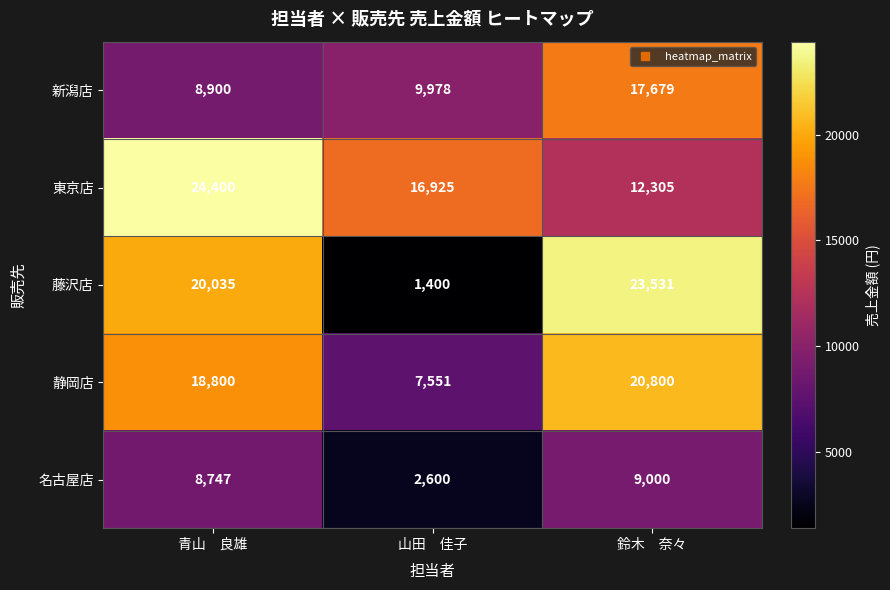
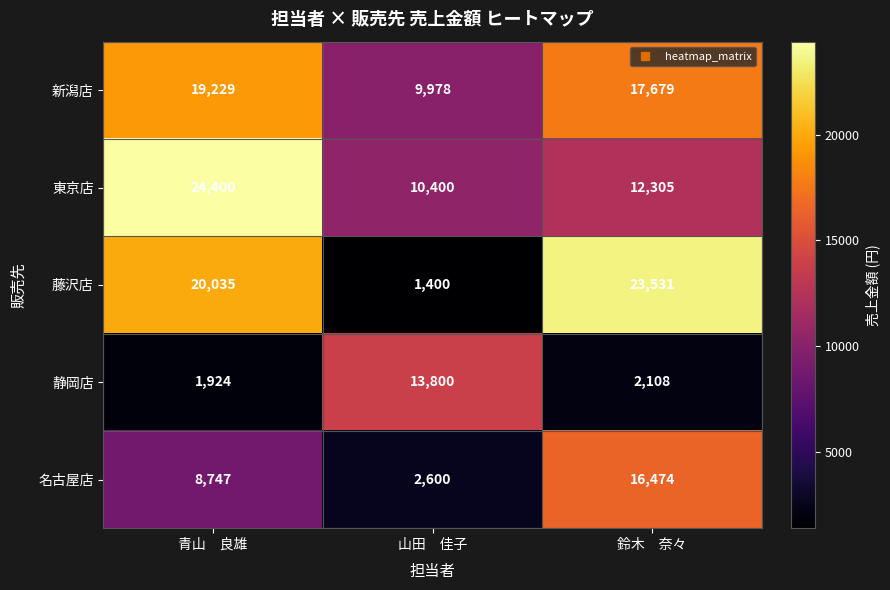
  {
    "新潟店": {
-     "青山 良雄": "8,900",
+     "青山 良雄": "19,229",
      "山田 佳子": "9,978",
      "鈴木 奈々": "17,679"
    },
    "東京店": {
      "青山 良雄": "24,400",
-     "山田 佳子": "16,925",
+     "山田 佳子": "10,400",
      "鈴木 奈々": "12,305"
    },
    "藤沢店": {
      "青山 良雄": "20,035",
      "山田 佳子": "1,400",
      "鈴木 奈々": "23,531"
    },
    "静岡店": {
-     "青山 良雄": "18,800",
-     "山田 佳子": "7,551",
-     "鈴木 奈々": "20,800"
+     "青山 良雄": "1,924",
+     "山田 佳子": "13,800",
+     "鈴木 奈々": "2,108"
    },
    "名古屋店": {
      "青山 良雄": "8,747",
      "山田 佳子": "2,600",
-     "鈴木 奈々": "9,000"
+     "鈴木 奈々": "16,474"
    }
  }
